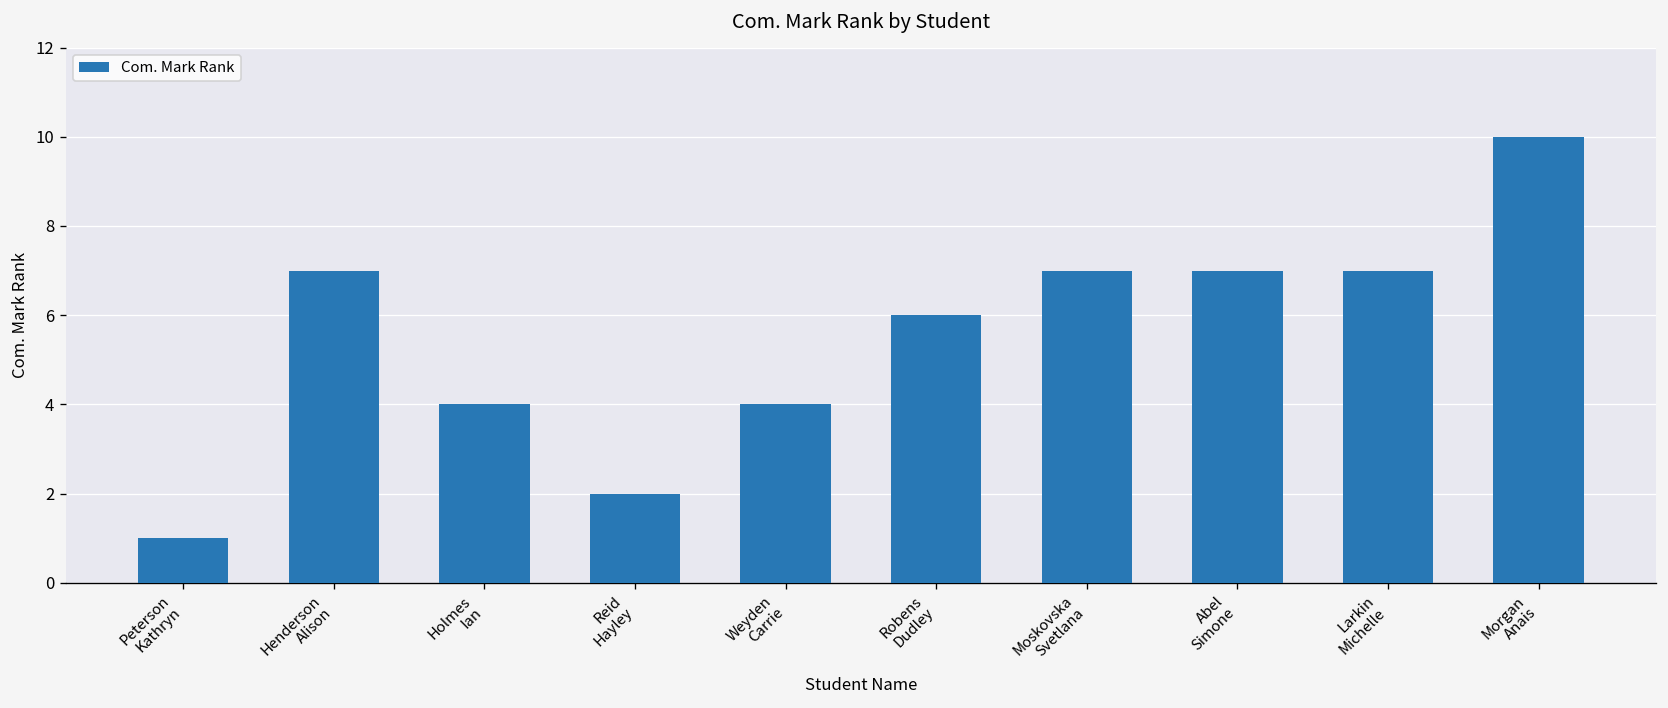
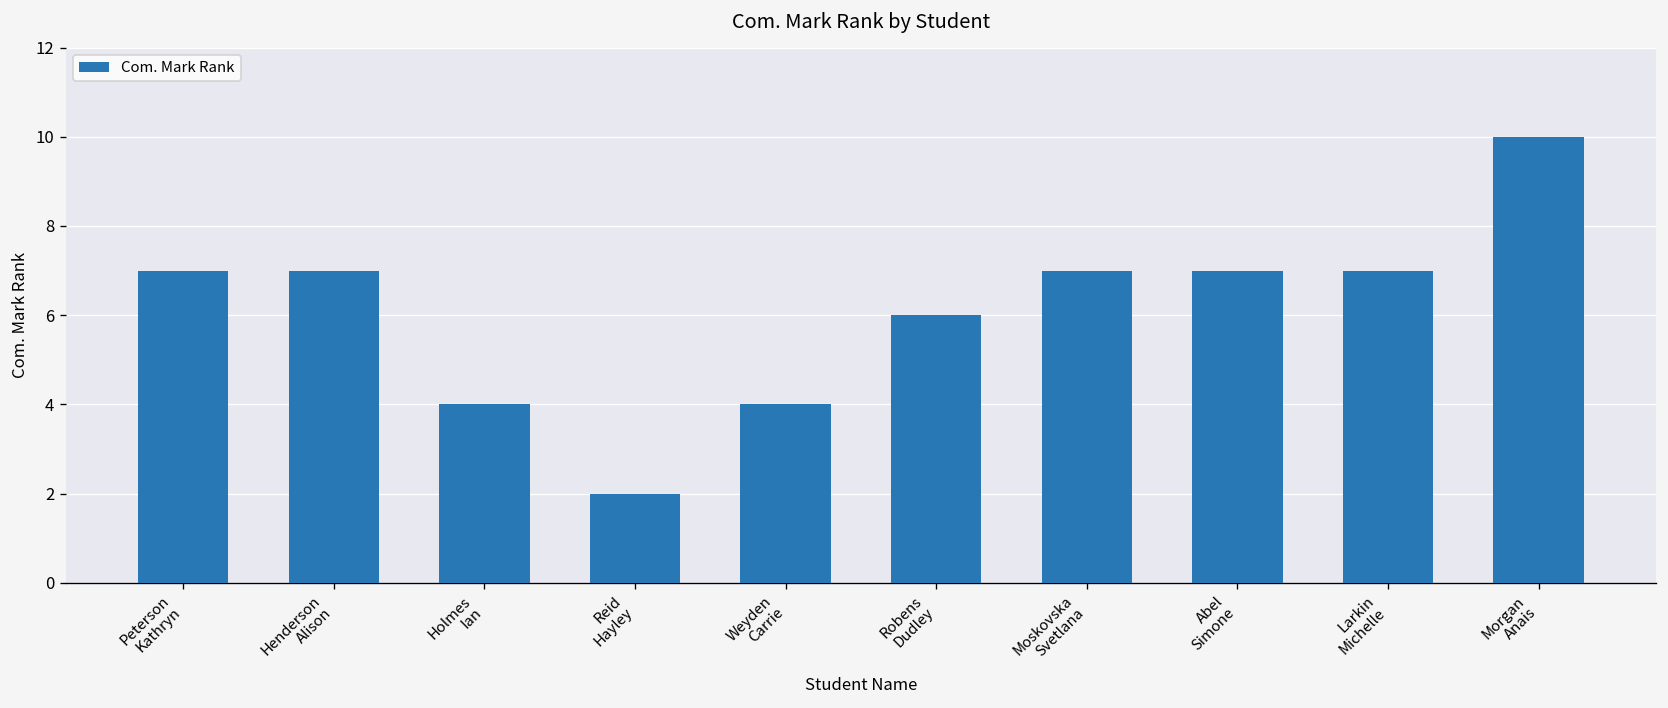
  {
-   "Peterson Kathryn": 1,
+   "Peterson Kathryn": 7,
    "Henderson Alison": 7,
    "Holmes Ian": 4,
    "Reid Hayley": 2,
    "Weyden Carrie": 4,
    "Robens Dudley": 6,
    "Moskovska Svetlana": 7,
    "Abel Simone": 7,
    "Larkin Michelle": 7,
    "Morgan Anais": 10
  }
